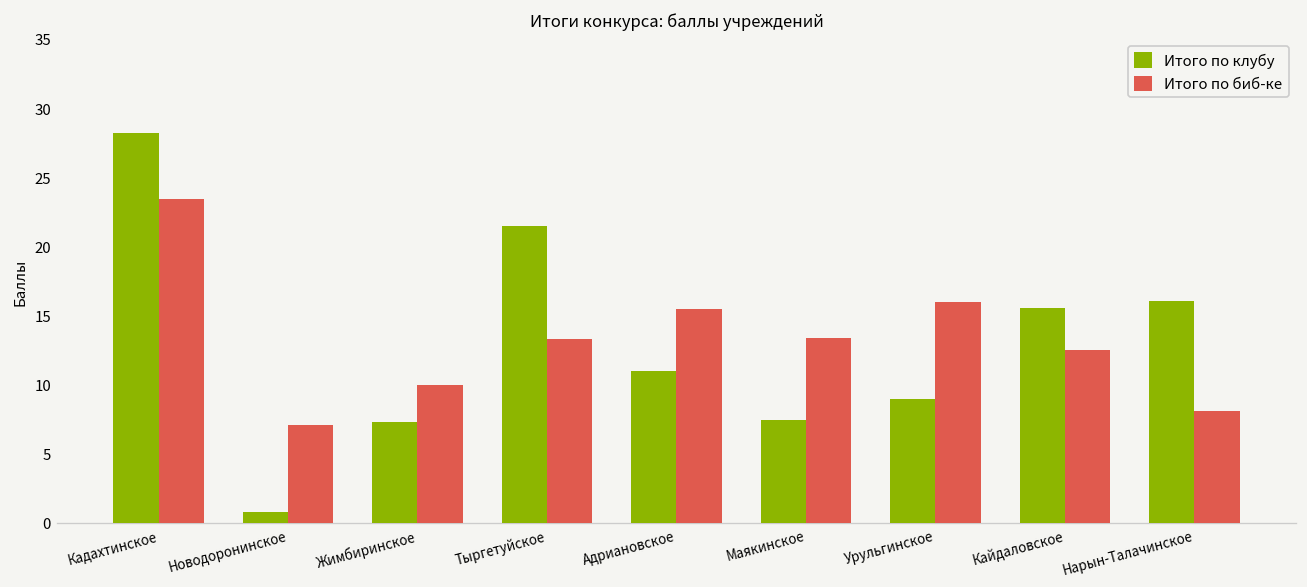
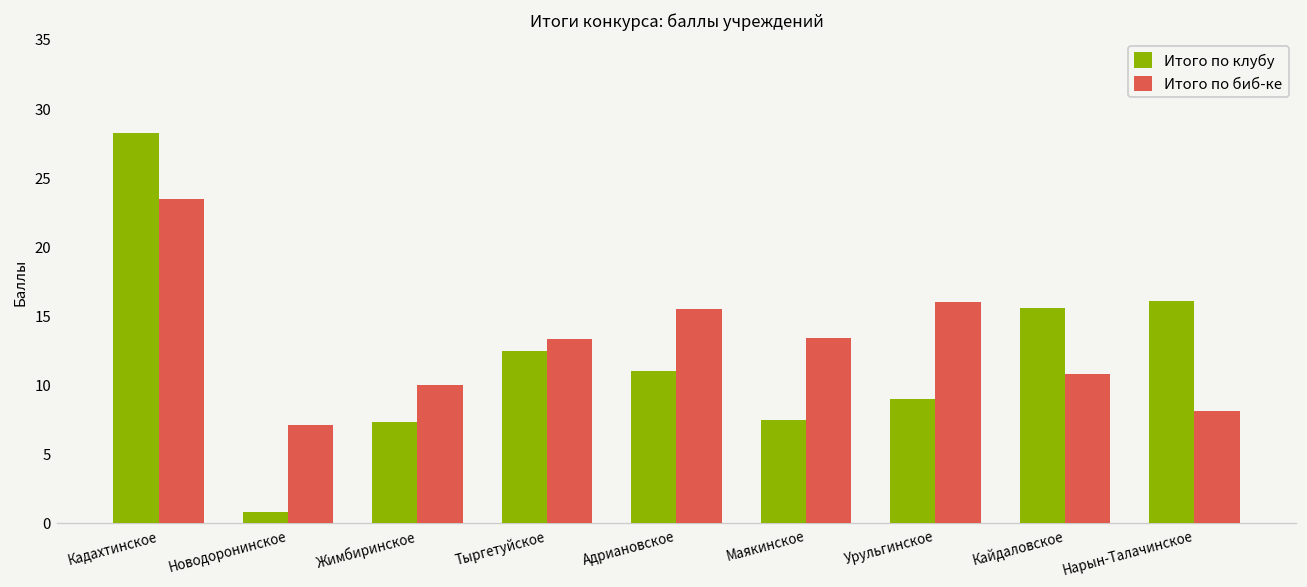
  {
    "Итого по клубу": {
      "Кадахтинское": 28.2,
      "Новодоронинское": 0.8,
      "Жимбиринское": 7.3,
-     "Тыргетуйское": 21.5,
+     "Тыргетуйское": 12.5,
      "Адриановское": 11.0,
      "Маякинское": 7.5,
      "Урульгинское": 9.0,
      "Кайдаловское": 15.6,
      "Нарын-Талачинское": 16.0
    },
    "Итого по биб-ке": {
      "Кадахтинское": 23.4,
      "Новодоронинское": 7.1,
      "Жимбиринское": 10.0,
      "Тыргетуйское": 13.3,
      "Адриановское": 15.5,
      "Маякинское": 13.4,
      "Урульгинское": 16.0,
-     "Кайдаловское": 12.5,
+     "Кайдаловское": 10.8,
      "Нарын-Талачинское": 8.1
    }
  }
